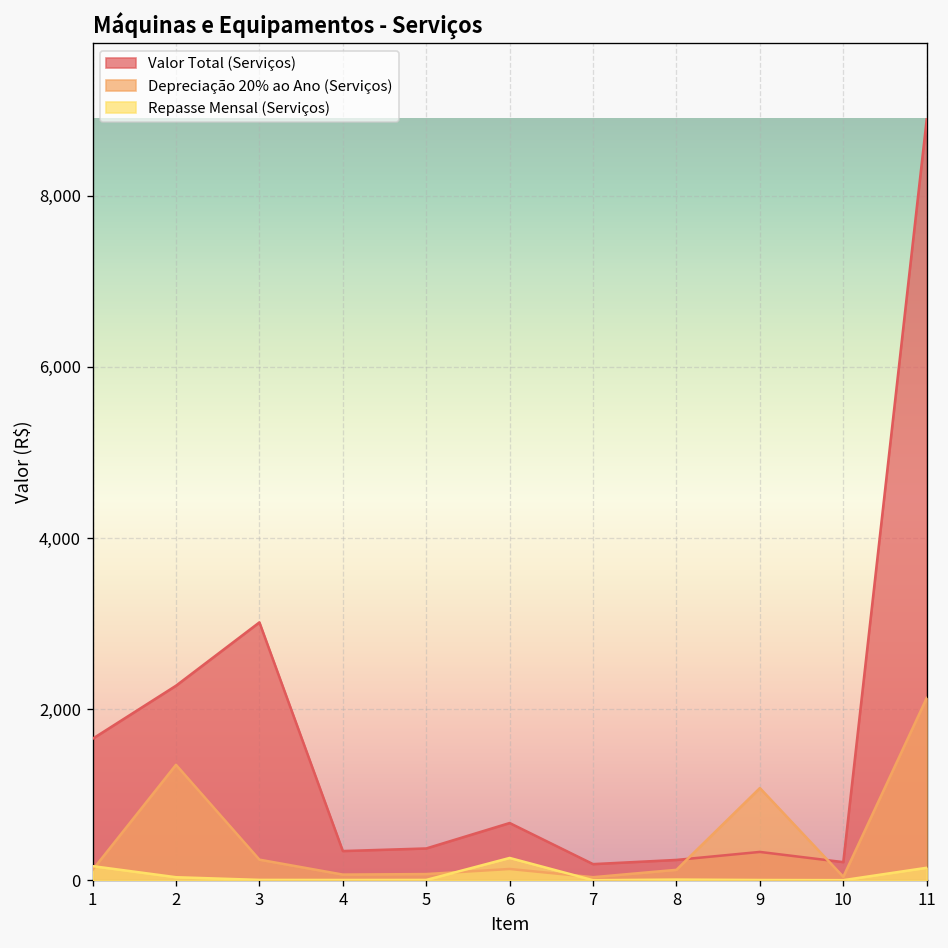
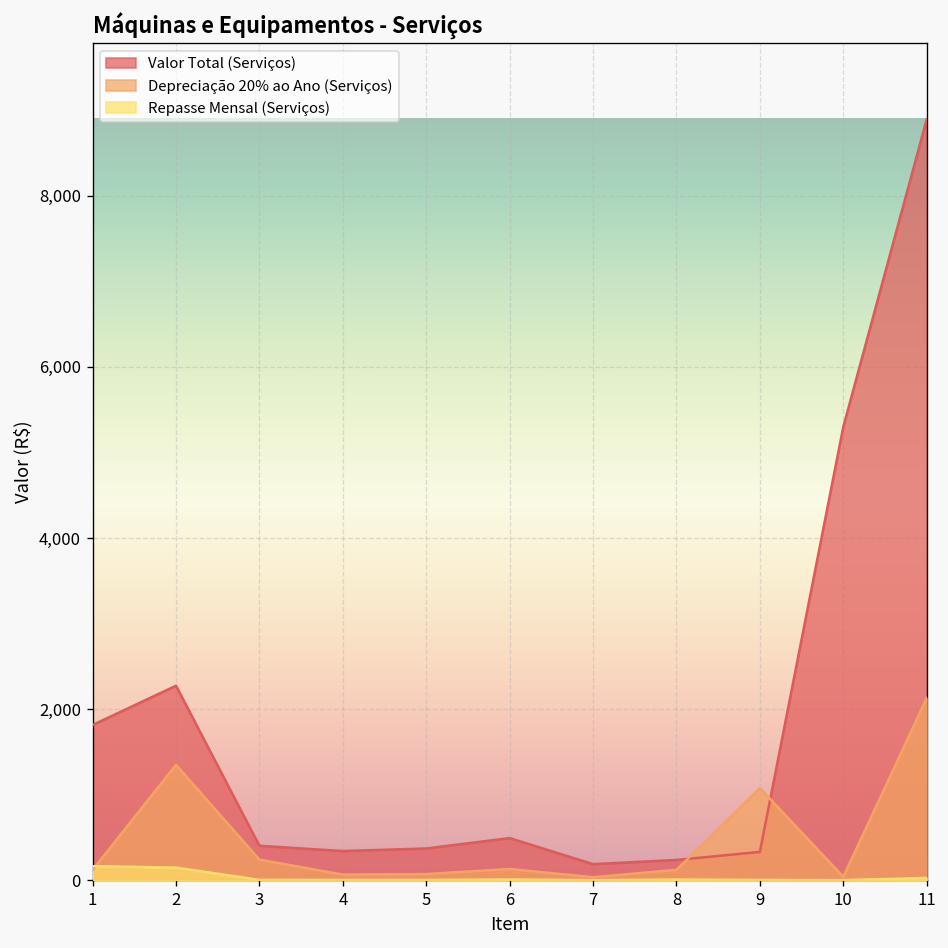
  {
    "Valor Total (Serviços)": {
-     "1": "1,700",
+     "1": "1,800",
      "2": "2,300",
-     "3": "3,000",
+     "3": "400",
      "4": "300",
      "5": "400",
-     "6": "700",
+     "6": "500",
      "7": "200",
      "8": "200",
      "9": "300",
-     "10": "200",
+     "10": "5,300",
      "11": "8,900"
    },
    "Depreciação 20% ao Ano (Serviços)": {
      "1": "100",
      "2": "1,400",
      "3": "200",
      "4": "100",
      "5": "100",
      "6": "100",
      "8": "100",
      "9": "1,100",
      "10": "0",
      "11": "2,100"
    },
    "Repasse Mensal (Serviços)": {
      "1": "200",
-     "2": "0",
+     "2": "200",
      "3": "0",
      "4": "0",
      "5": "0",
-     "6": "300",
+     "6": "0",
      "8": "0",
      "9": "0",
      "10": "0",
-     "11": "100"
+     "11": "0"
    }
  }
